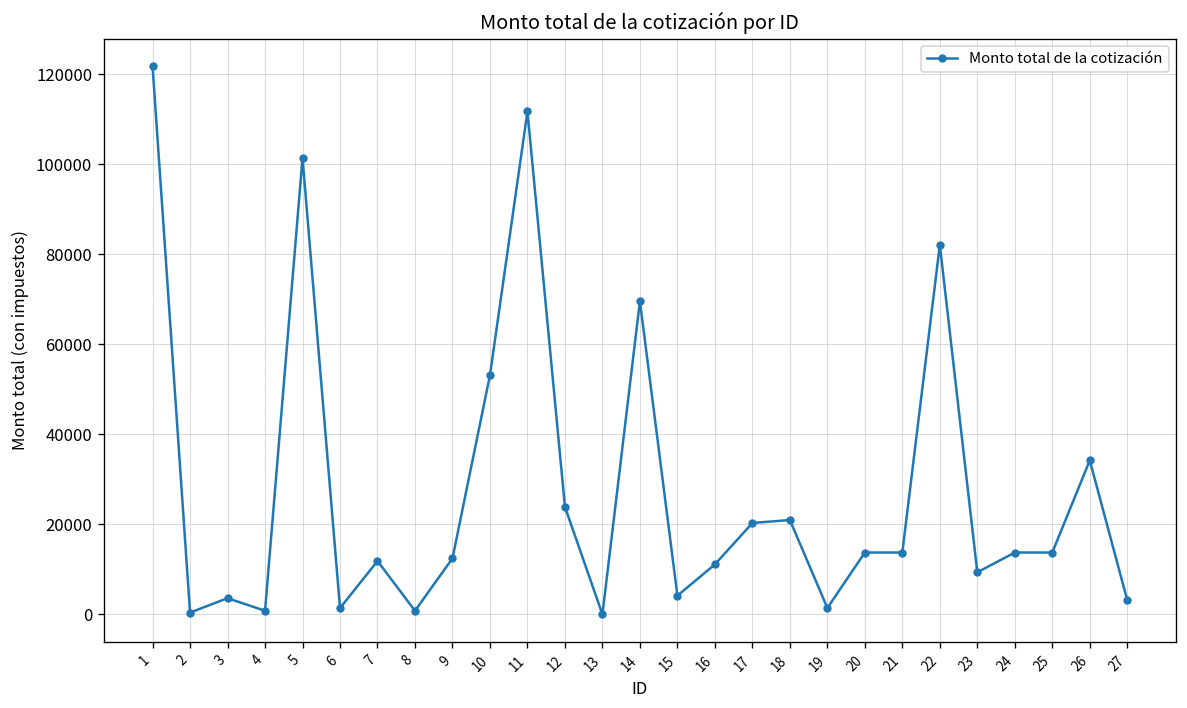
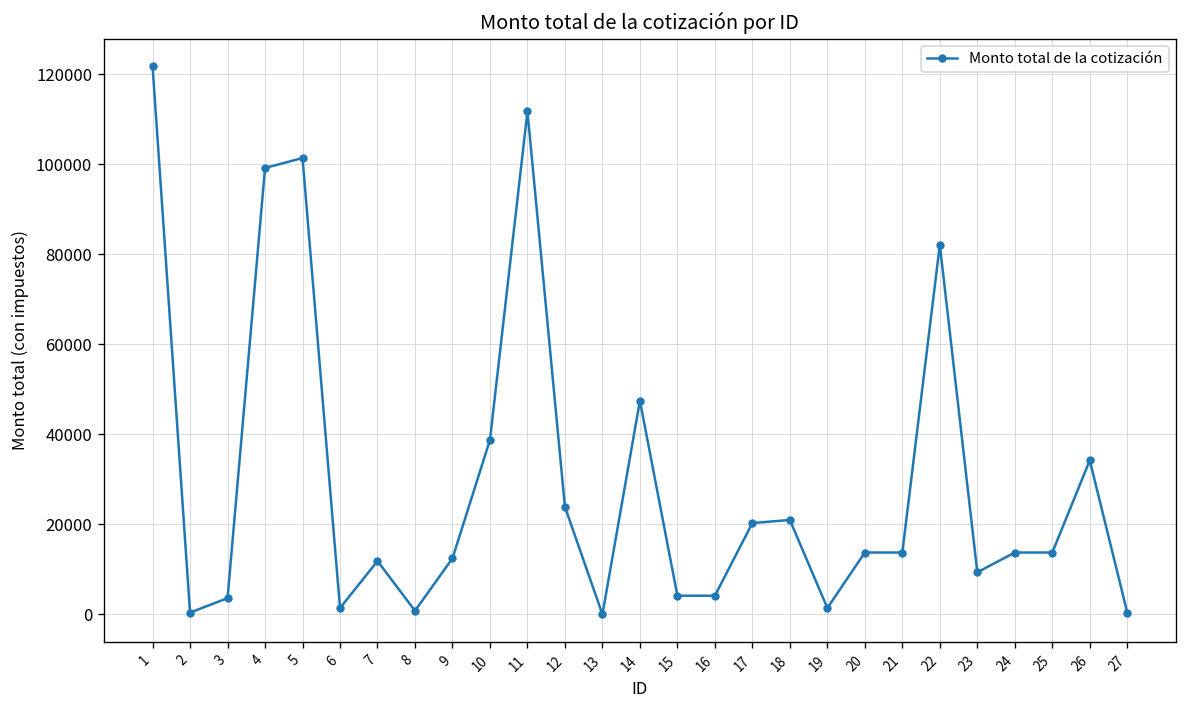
  {
    "1": 122000,
    "2": 0,
    "3": 4000,
-   "4": 1000,
+   "4": 99000,
    "5": 101000,
    "6": 1000,
    "7": 12000,
    "8": 1000,
    "9": 12000,
-   "10": 53000,
+   "10": 39000,
    "11": 112000,
    "12": 24000,
    "13": 0,
-   "14": 70000,
+   "14": 47000,
    "15": 4000,
-   "16": 11000,
+   "16": 4000,
    "17": 20000,
    "18": 21000,
    "19": 1000,
    "20": 14000,
    "21": 14000,
    "22": 82000,
    "23": 9000,
    "24": 14000,
    "25": 14000,
    "26": 34000,
-   "27": 3000
+   "27": 0
  }
